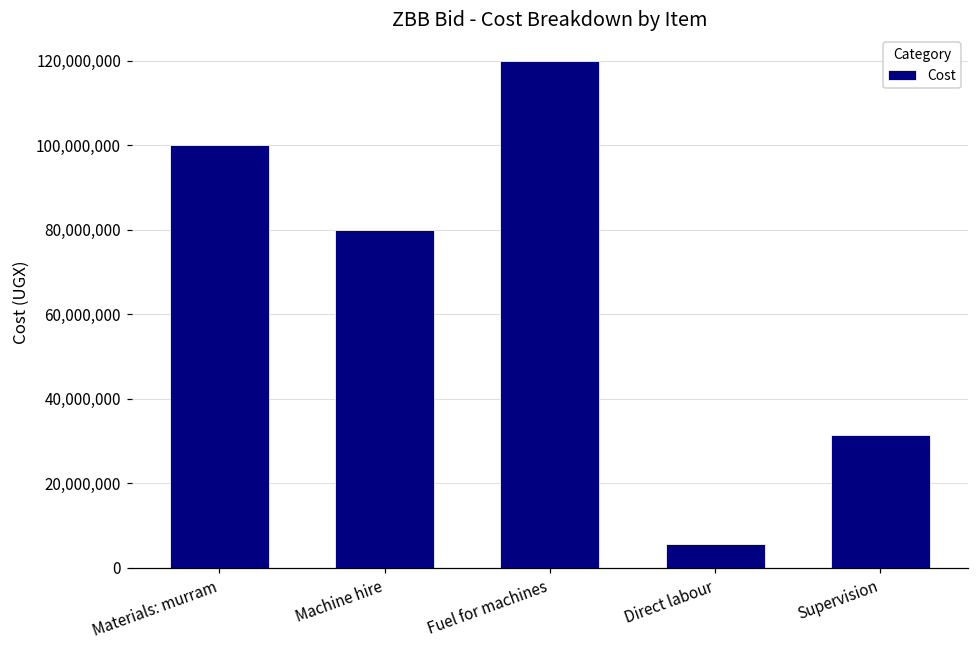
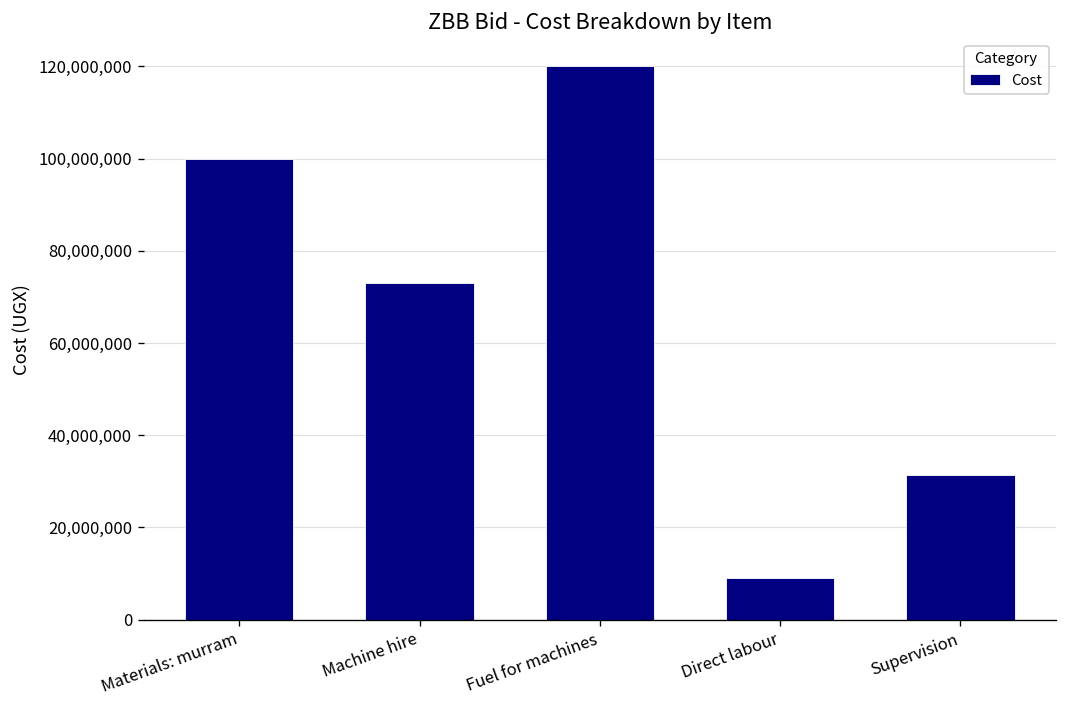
  {
    "Materials: murram": "100,000,000",
-   "Machine hire": "80,000,000",
+   "Machine hire": "73,000,000",
    "Fuel for machines": "120,000,000",
-   "Direct labour": "6,000,000",
+   "Direct labour": "9,000,000",
    "Supervision": "31,000,000"
  }
